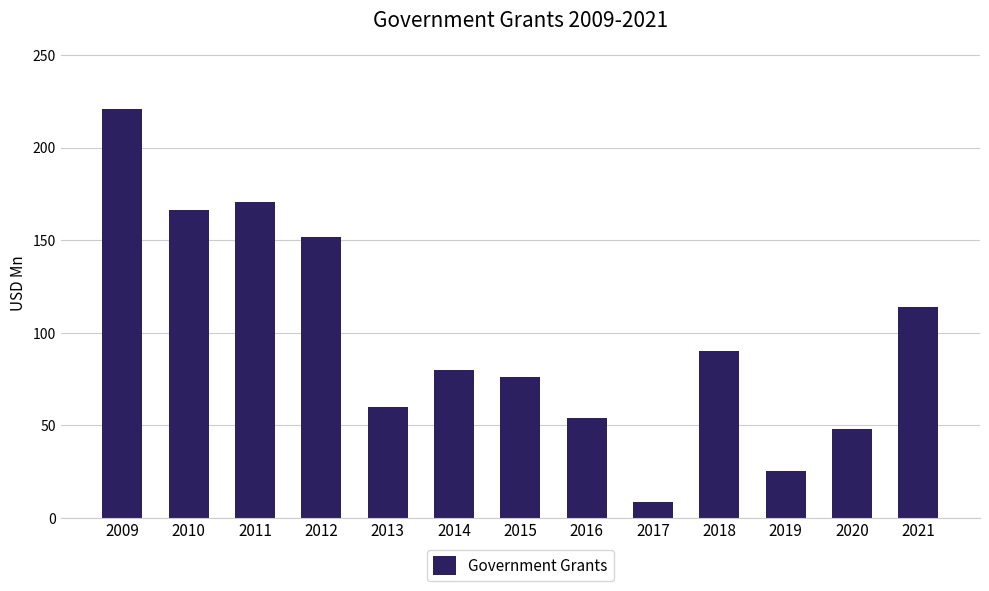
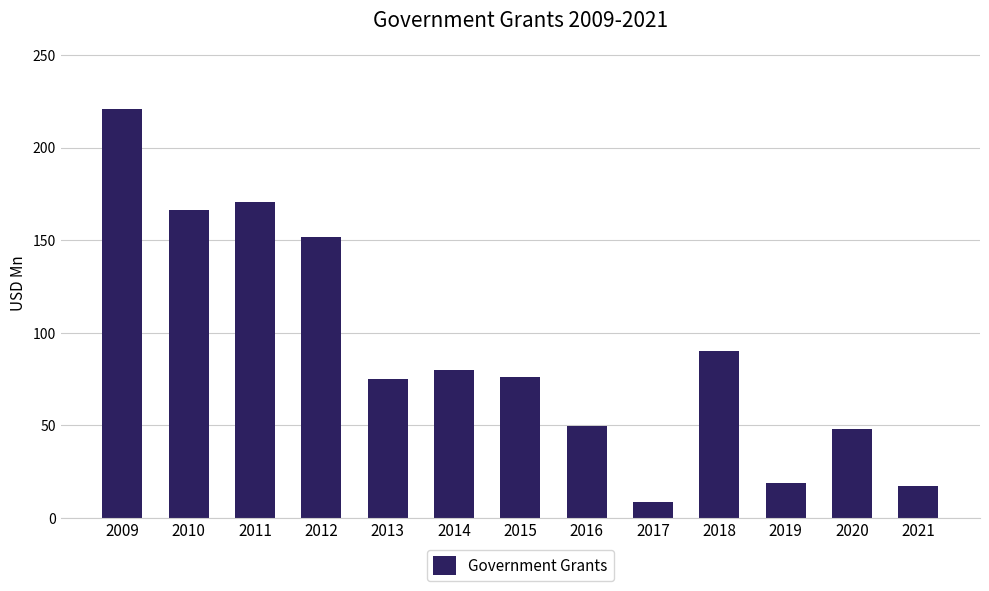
  {
    "2009": 221,
    "2010": 166,
    "2011": 170,
    "2012": 151,
-   "2013": 60,
+   "2013": 75,
    "2014": 80,
    "2015": 76,
-   "2016": 54,
+   "2016": 50,
    "2017": 9,
    "2018": 90,
-   "2019": 25,
+   "2019": 19,
    "2020": 48,
-   "2021": 114
+   "2021": 17
  }
